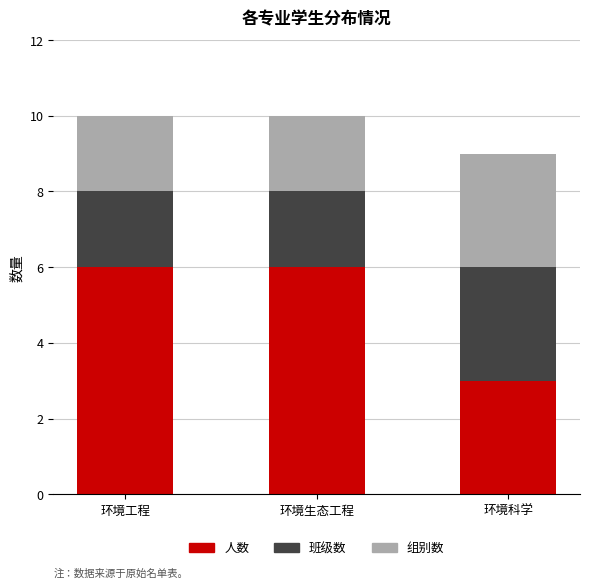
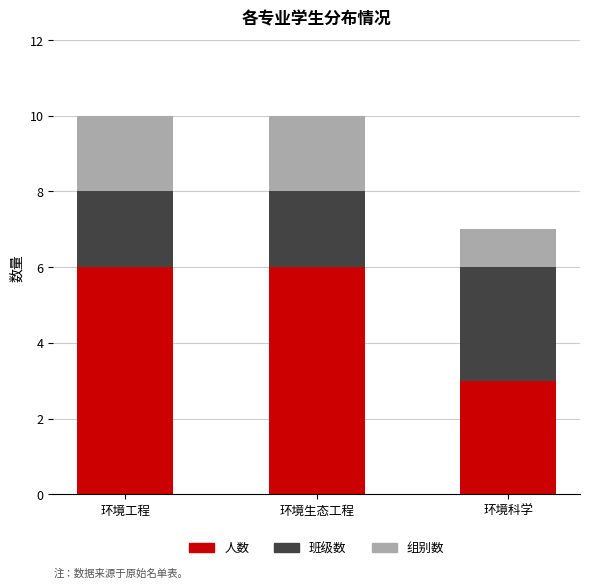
  {
    "人数": {
      "环境工程": 6,
      "环境生态工程": 6,
      "环境科学": 3
    },
    "班级数": {
      "环境工程": 2,
      "环境生态工程": 2,
      "环境科学": 3
    },
    "组别数": {
      "环境工程": 2,
      "环境生态工程": 2,
-     "环境科学": 3
+     "环境科学": 1
    }
  }
